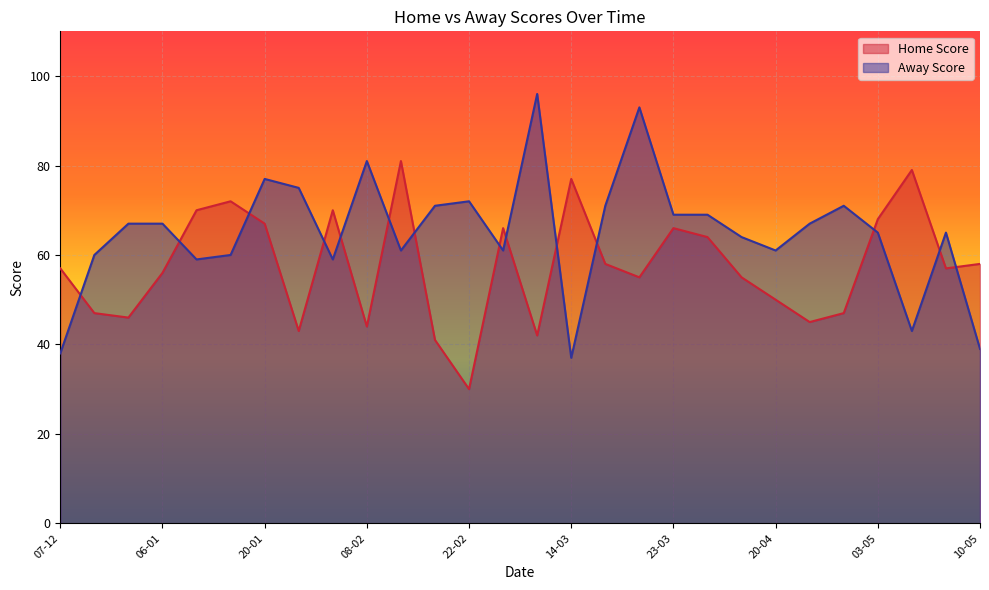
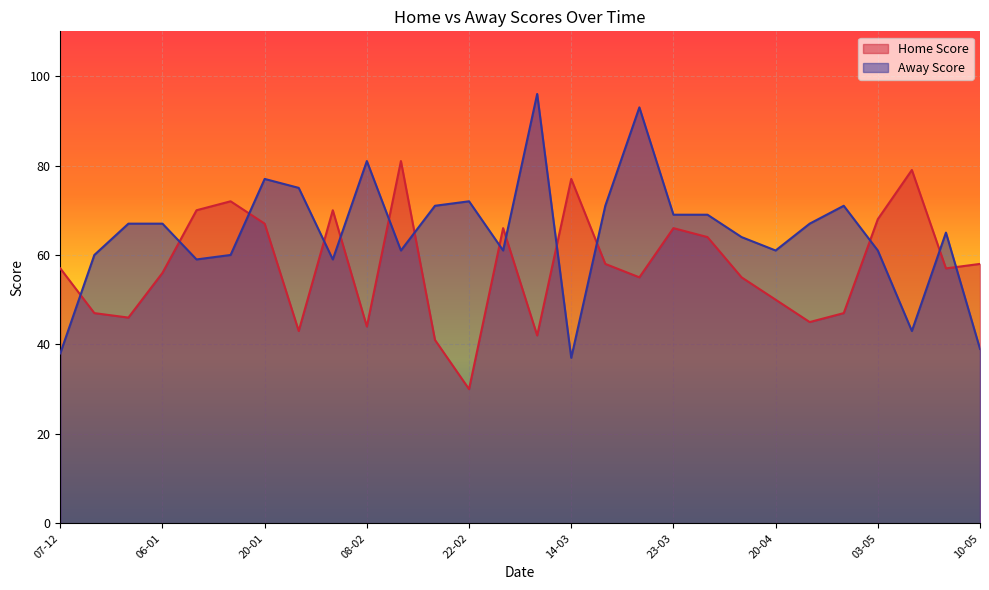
  {
    "Home Score": {
      "07-12": 57,
      "06-01": 56,
      "20-01": 67,
      "08-02": 44,
      "22-02": 30,
      "14-03": 77,
      "23-03": 66,
      "20-04": 50,
      "03-05": 68,
      "10-05": 58
    },
    "Away Score": {
      "07-12": 38,
      "06-01": 67,
      "20-01": 77,
      "08-02": 81,
      "22-02": 72,
      "14-03": 37,
      "23-03": 69,
      "20-04": 61,
-     "03-05": 65,
+     "03-05": 61,
      "10-05": 39
    }
  }
